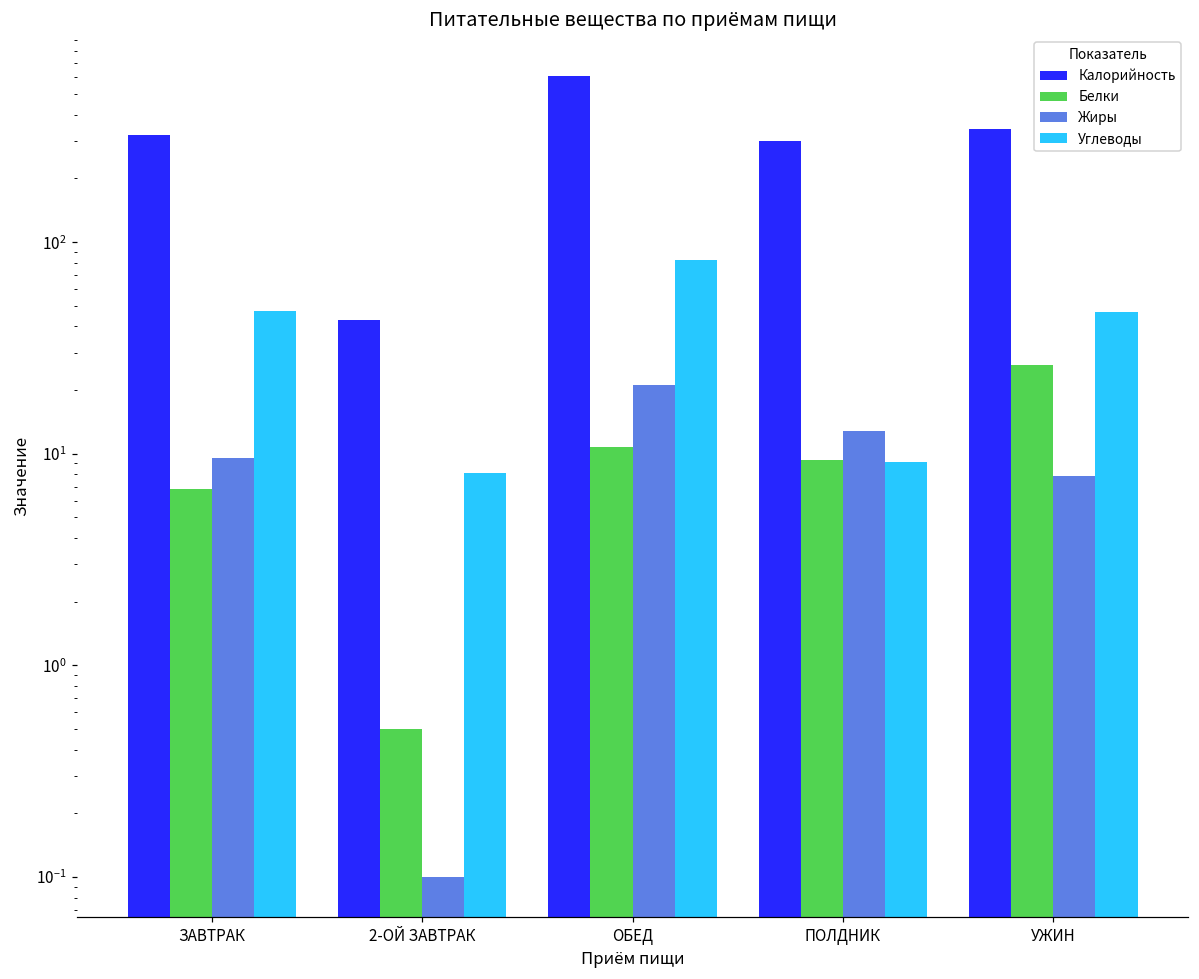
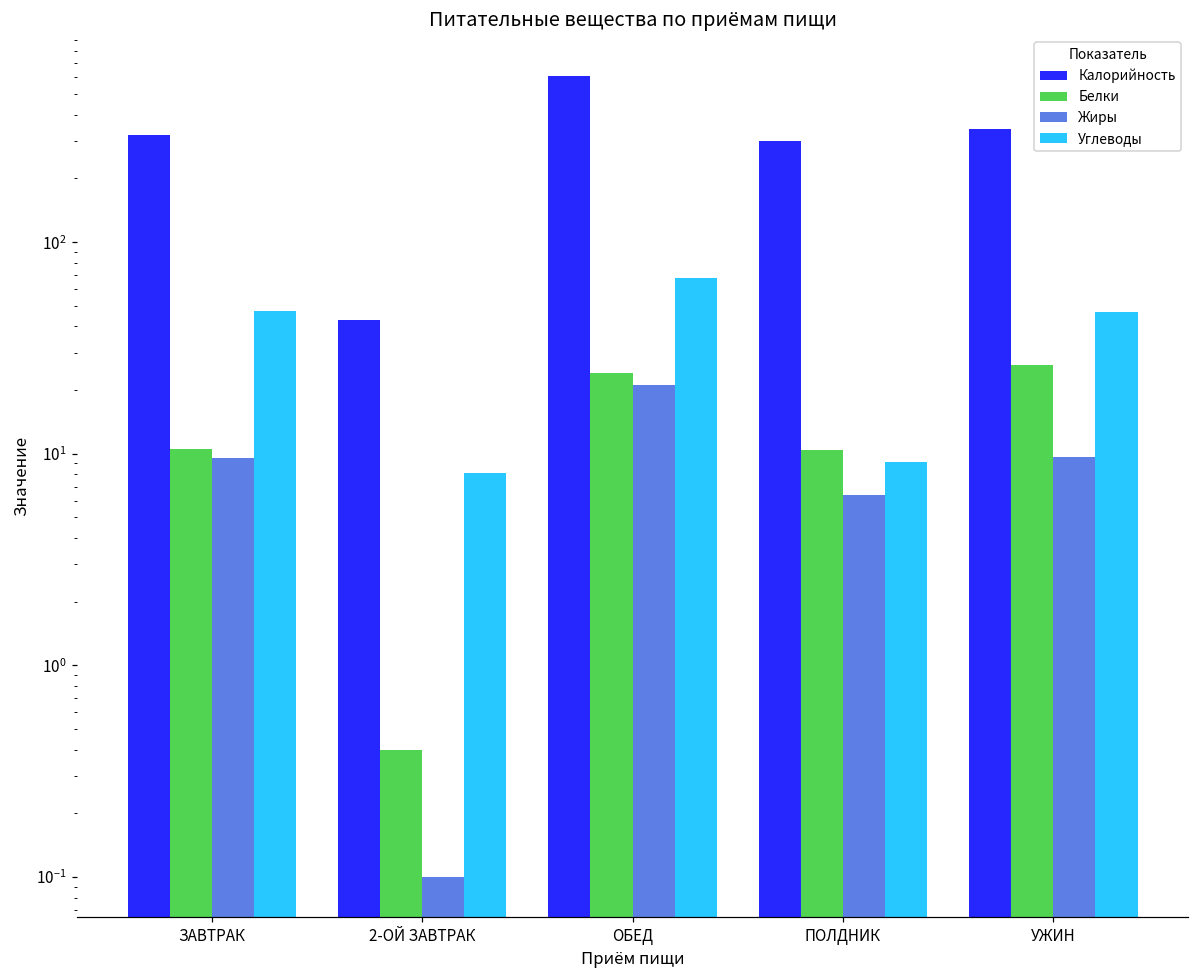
  {
    "Калорийность": {
      "ЗАВТРАК": 320,
      "2-ОЙ ЗАВТРАК": 43,
      "ОБЕД": 610,
      "ПОЛДНИК": 300,
      "УЖИН": 340
    },
    "Белки": {
-     "ЗАВТРАК": 6.8,
-     "2-ОЙ ЗАВТРАК": 0.5,
-     "ОБЕД": 11,
-     "ПОЛДНИК": 9,
+     "ЗАВТРАК": 11,
+     "2-ОЙ ЗАВТРАК": 0.4,
+     "ОБЕД": 24,
+     "ПОЛДНИК": 10,
      "УЖИН": 26
    },
    "Жиры": {
      "ЗАВТРАК": 10,
      "2-ОЙ ЗАВТРАК": 0.1,
      "ОБЕД": 21,
-     "ПОЛДНИК": 13,
-     "УЖИН": 7.9
+     "ПОЛДНИК": 6.4,
+     "УЖИН": 10
    },
    "Углеводы": {
      "ЗАВТРАК": 47,
      "2-ОЙ ЗАВТРАК": 8,
-     "ОБЕД": 82,
+     "ОБЕД": 68,
      "ПОЛДНИК": 9,
      "УЖИН": 47
    }
  }
